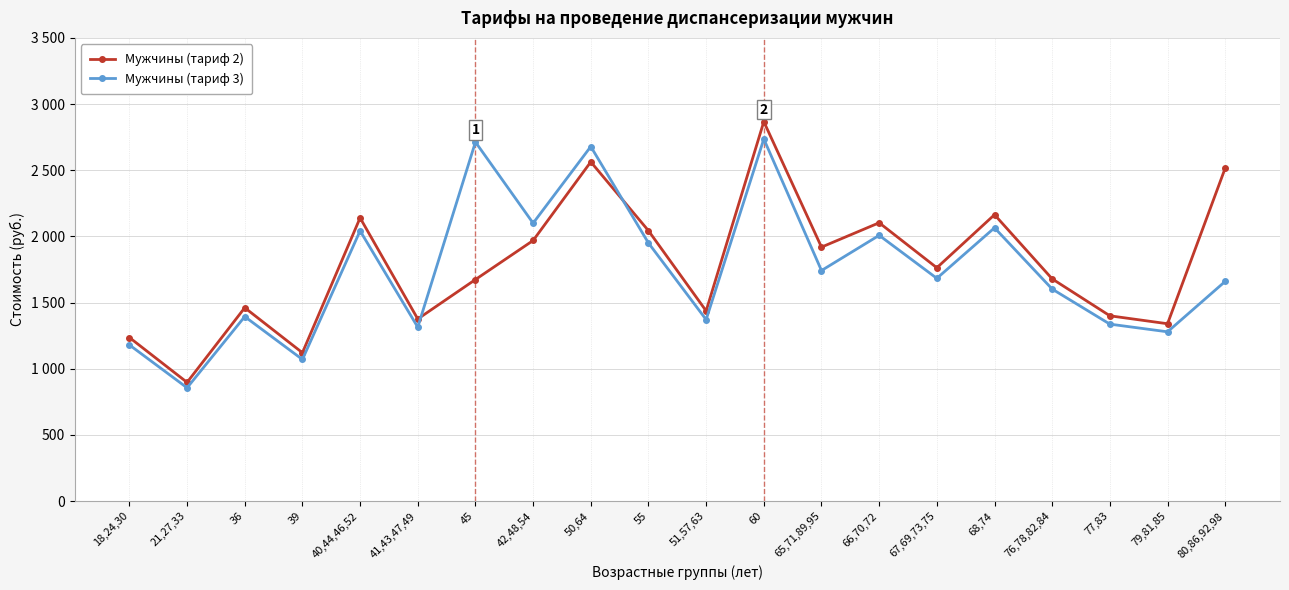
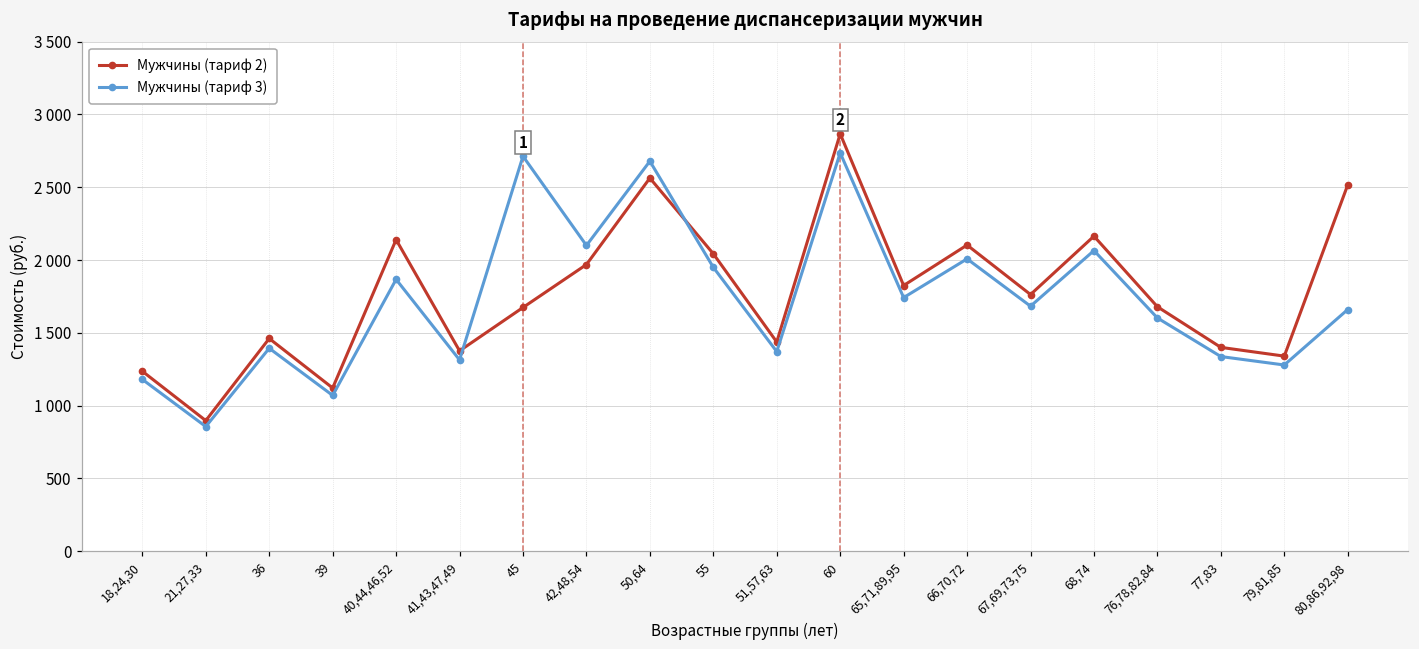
  {
    "Мужчины (тариф 2)": {
      "18,24,30": 1240,
      "21,27,33": 900,
      "36": 1460,
      "39": 1120,
      "40,44,46,52": 2140,
      "41,43,47,49": 1380,
      "45": 1670,
      "42,48,54": 1970,
      "50,64": 2560,
      "55": 2040,
      "51,57,63": 1440,
-     "65,71,89,95": 1920,
+     "65,71,89,95": 1830,
      "66,70,72": 2100,
      "67,69,73,75": 1760,
      "68,74": 2160,
      "76,78,82,84": 1680,
      "77,83": 1400,
      "79,81,85": 1340,
      "80,86,92,98": 2520
    },
    "Мужчины (тариф 3)": {
      "18,24,30": 1180,
      "21,27,33": 860,
      "36": 1390,
      "39": 1070,
-     "40,44,46,52": 2040,
+     "40,44,46,52": 1870,
      "41,43,47,49": 1310,
      "42,48,54": 2100,
      "50,64": 2680,
      "55": 1950,
      "51,57,63": 1370,
      "60": 2740,
      "65,71,89,95": 1740,
      "66,70,72": 2010,
      "67,69,73,75": 1680,
      "68,74": 2070,
      "76,78,82,84": 1600,
      "77,83": 1340,
      "79,81,85": 1280,
      "80,86,92,98": 1660
    }
  }
